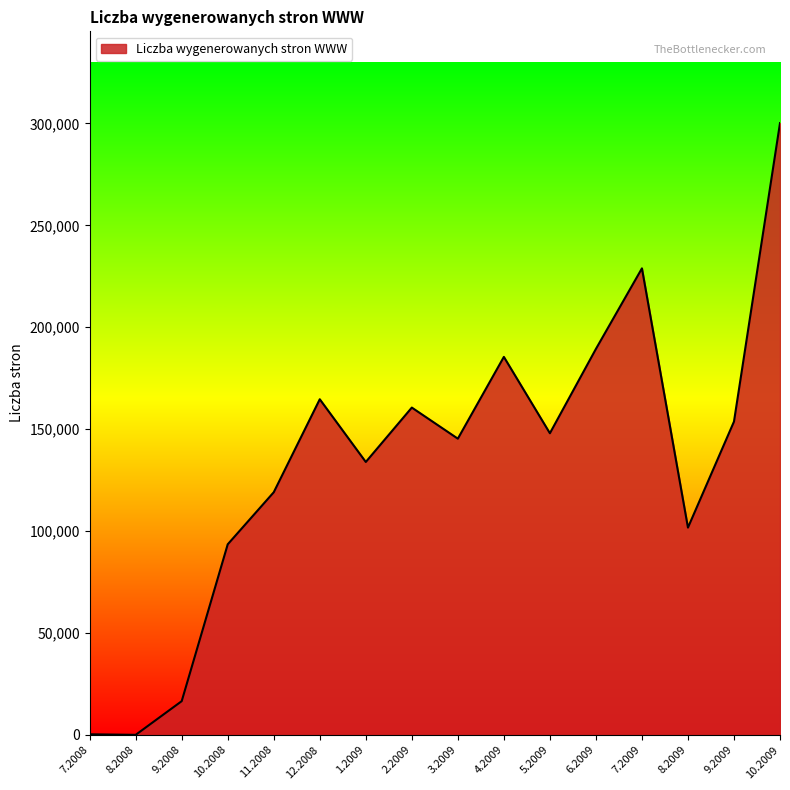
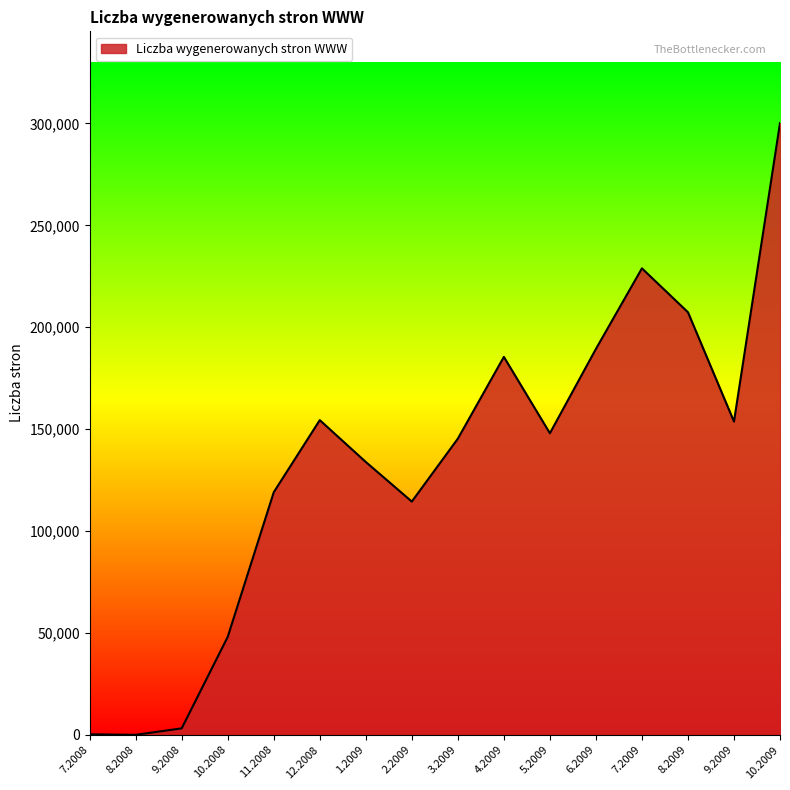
  {
    "7.2008": "0",
    "8.2008": "0",
-   "9.2008": "17,000",
-   "10.2008": "93,000",
+   "9.2008": "3,000",
+   "10.2008": "48,000",
    "11.2008": "119,000",
-   "12.2008": "165,000",
+   "12.2008": "154,000",
    "1.2009": "134,000",
-   "2.2009": "161,000",
+   "2.2009": "114,000",
    "3.2009": "145,000",
    "4.2009": "185,000",
    "5.2009": "148,000",
    "6.2009": "189,000",
    "7.2009": "229,000",
-   "8.2009": "102,000",
+   "8.2009": "207,000",
    "9.2009": "154,000",
    "10.2009": "300,000"
  }
